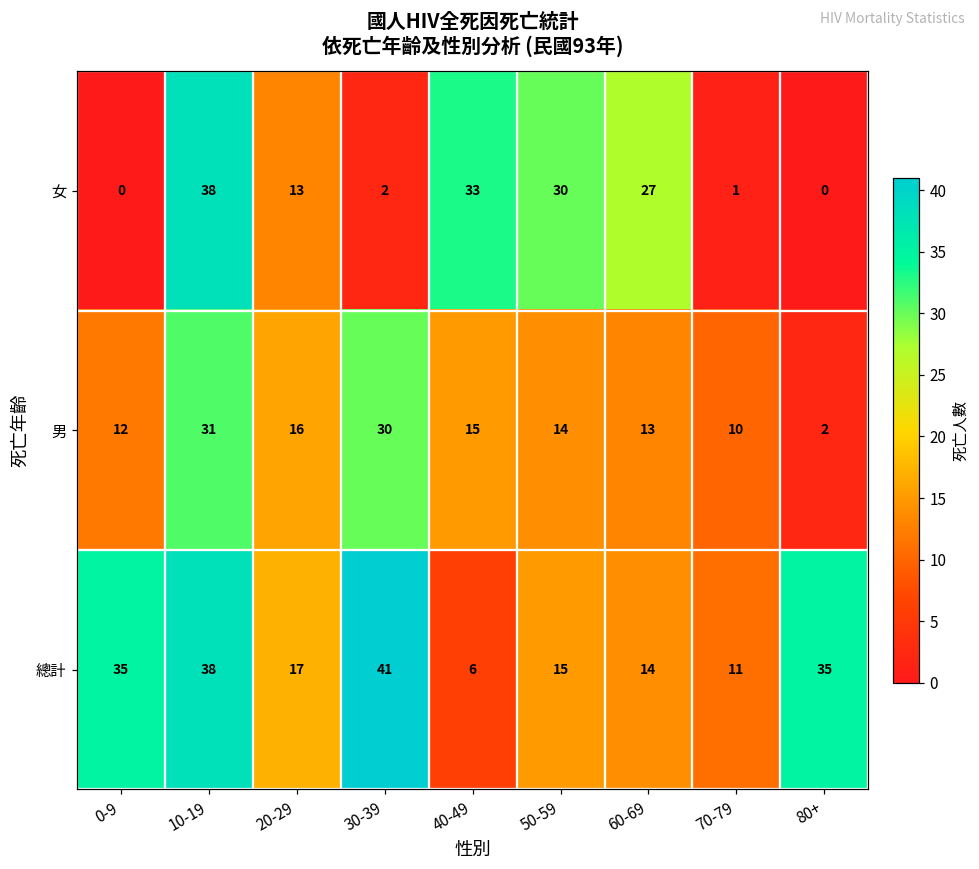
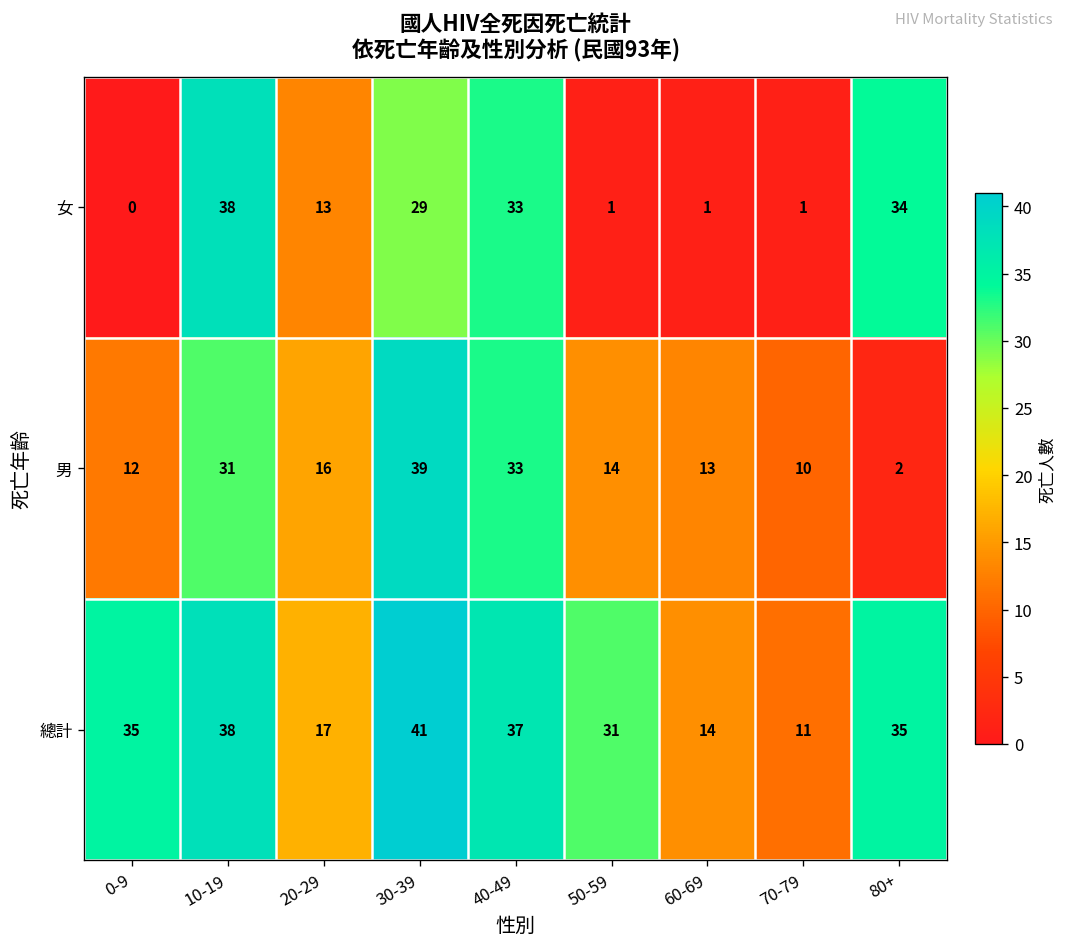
  {
    "女": {
      "0-9": 0,
      "10-19": 38,
      "20-29": 13,
-     "30-39": 2,
+     "30-39": 29,
      "40-49": 33,
-     "50-59": 30,
-     "60-69": 27,
+     "50-59": 1,
+     "60-69": 1,
      "70-79": 1,
-     "80+": 0
+     "80+": 34
    },
    "男": {
      "0-9": 12,
      "10-19": 31,
      "20-29": 16,
-     "30-39": 30,
-     "40-49": 15,
+     "30-39": 39,
+     "40-49": 33,
      "50-59": 14,
      "60-69": 13,
      "70-79": 10,
      "80+": 2
    },
    "總計": {
      "0-9": 35,
      "10-19": 38,
      "20-29": 17,
      "30-39": 41,
-     "40-49": 6,
-     "50-59": 15,
+     "40-49": 37,
+     "50-59": 31,
      "60-69": 14,
      "70-79": 11,
      "80+": 35
    }
  }
